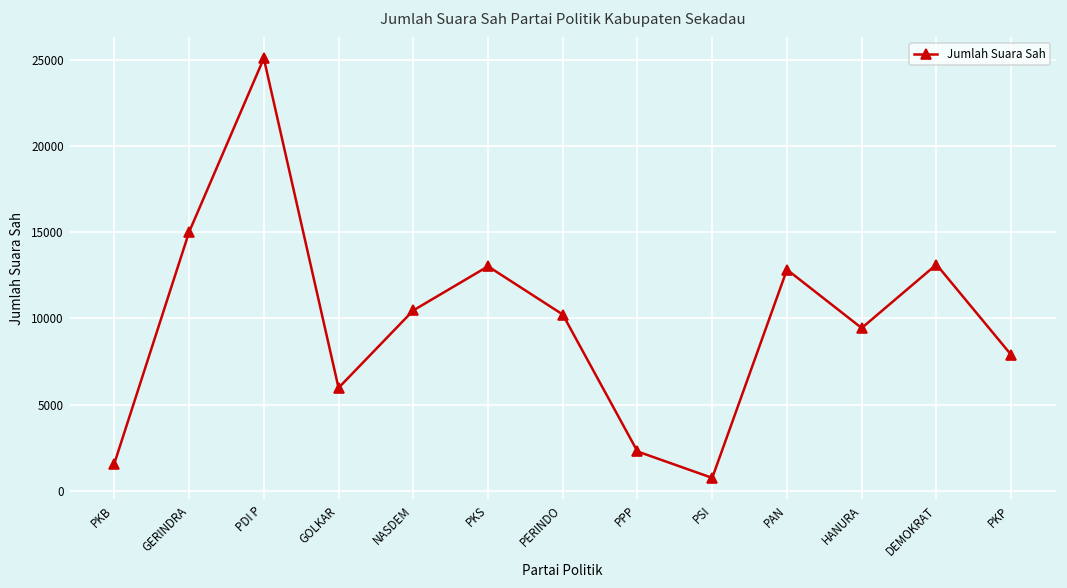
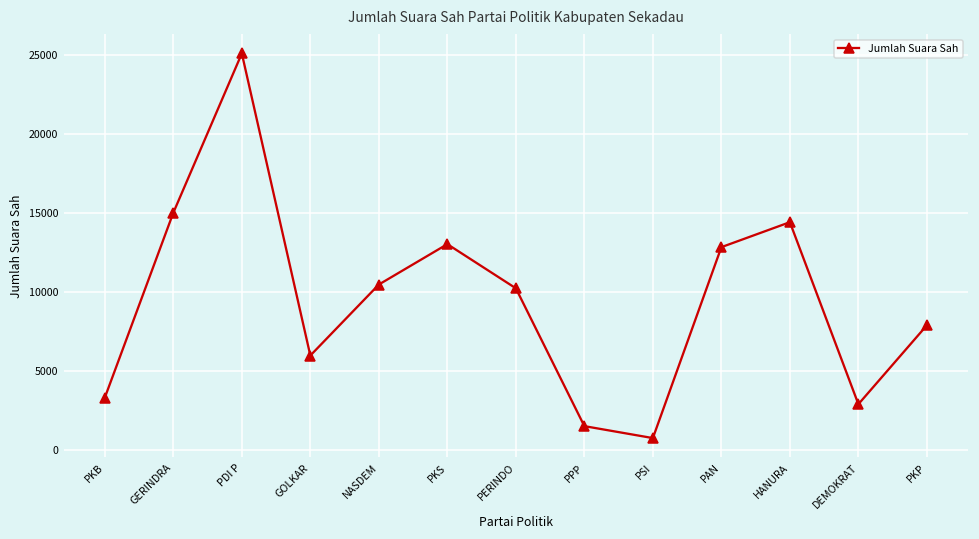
  {
-   "PKB": 1600,
+   "PKB": 3300,
    "GERINDRA": 15000,
    "PDI P": 25100,
    "GOLKAR": 6000,
    "NASDEM": 10500,
    "PKS": 13000,
    "PERINDO": 10200,
-   "PPP": 2300,
+   "PPP": 1500,
    "PSI": 700,
    "PAN": 12800,
-   "HANURA": 9400,
-   "DEMOKRAT": 13100,
+   "HANURA": 14400,
+   "DEMOKRAT": 2900,
    "PKP": 7900
  }
